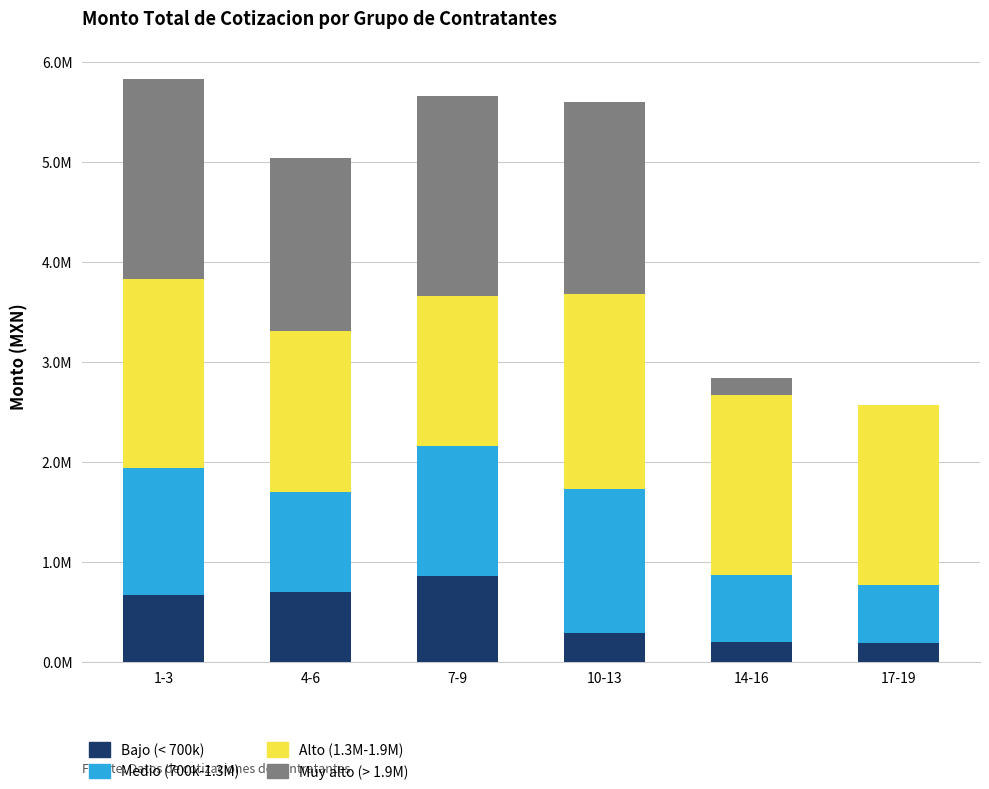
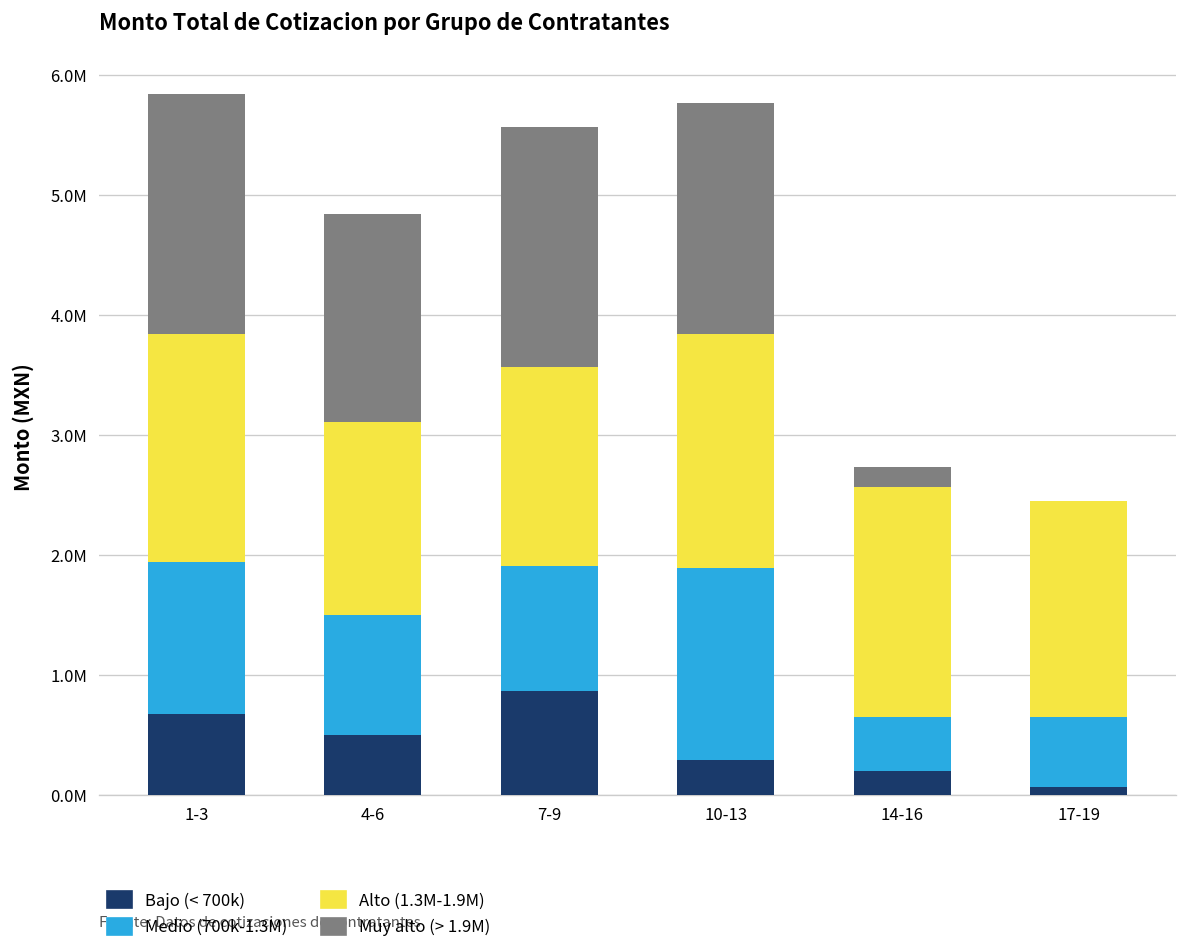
  {
    "Bajo (< 700k)": {
      "1-3": 700000,
-     "4-6": 700000,
+     "4-6": 500000,
      "7-9": 900000,
      "10-13": 300000,
      "14-16": 200000,
-     "17-19": 200000
+     "17-19": 100000
    },
    "Medio (700k-1.3M)": {
      "1-3": 1300000,
      "4-6": 1000000,
-     "7-9": 1300000,
-     "10-13": 1400000,
-     "14-16": 700000,
+     "7-9": 1000000,
+     "10-13": 1600000,
+     "14-16": 400000,
      "17-19": 600000
    },
    "Alto (1.3M-1.9M)": {
      "1-3": 1900000,
      "4-6": 1600000,
-     "7-9": 1500000,
+     "7-9": 1700000,
      "10-13": 1900000,
-     "14-16": 1800000,
+     "14-16": 1900000,
      "17-19": 1800000
    },
    "Muy alto (> 1.9M)": {
      "1-3": 2000000,
      "4-6": 1700000,
      "7-9": 2000000,
      "10-13": 1900000,
      "14-16": 200000,
      "17-19": 0
    }
  }
